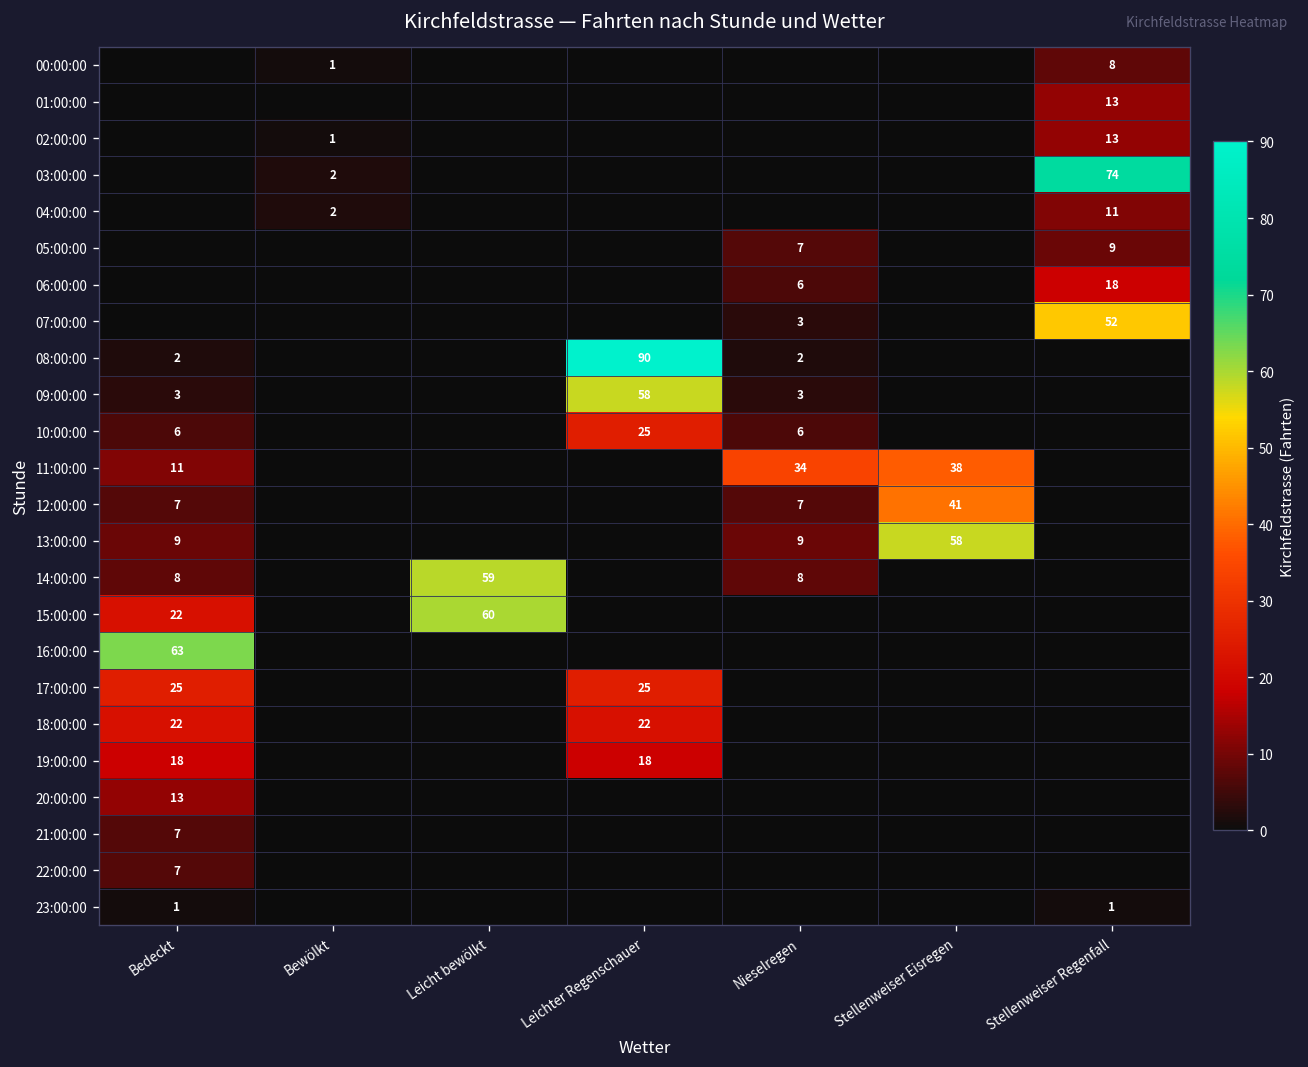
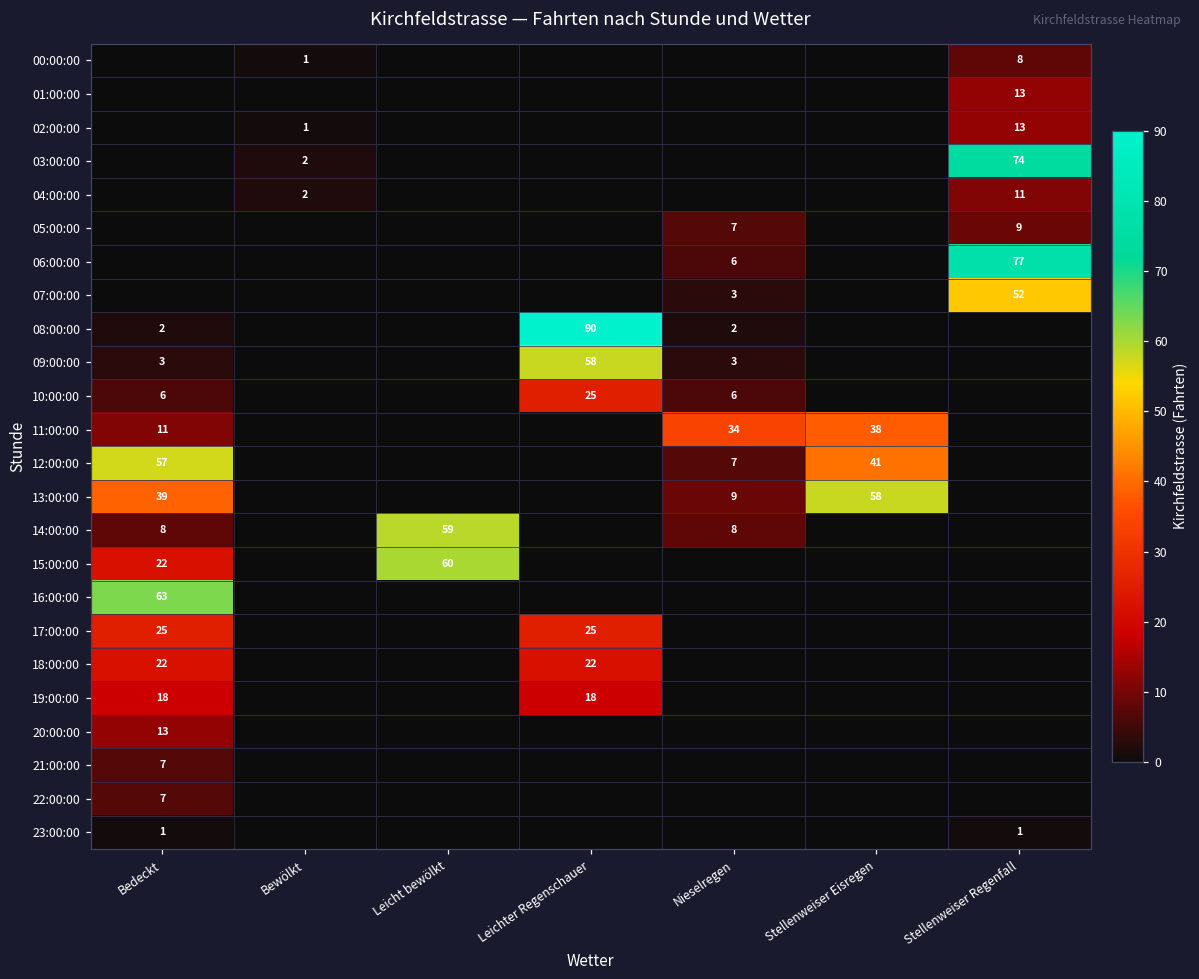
  {
    "00:00:00": {
      "Bewölkt": 1,
      "Stellenweiser Regenfall": 8
    },
    "01:00:00": {
      "Stellenweiser Regenfall": 13
    },
    "02:00:00": {
      "Bewölkt": 1,
      "Stellenweiser Regenfall": 13
    },
    "03:00:00": {
      "Bewölkt": 2,
      "Stellenweiser Regenfall": 74
    },
    "04:00:00": {
      "Bewölkt": 2,
      "Stellenweiser Regenfall": 11
    },
    "05:00:00": {
      "Nieselregen": 7,
      "Stellenweiser Regenfall": 9
    },
    "06:00:00": {
      "Nieselregen": 6,
-     "Stellenweiser Regenfall": 18
+     "Stellenweiser Regenfall": 77
    },
    "07:00:00": {
      "Nieselregen": 3,
      "Stellenweiser Regenfall": 52
    },
    "08:00:00": {
      "Bedeckt": 2,
      "Leichter Regenschauer": 90,
      "Nieselregen": 2
    },
    "09:00:00": {
      "Bedeckt": 3,
      "Leichter Regenschauer": 58,
      "Nieselregen": 3
    },
    "10:00:00": {
      "Bedeckt": 6,
      "Leichter Regenschauer": 25,
      "Nieselregen": 6
    },
    "11:00:00": {
      "Bedeckt": 11,
      "Nieselregen": 34,
      "Stellenweiser Eisregen": 38
    },
    "12:00:00": {
-     "Bedeckt": 7,
+     "Bedeckt": 57,
      "Nieselregen": 7,
      "Stellenweiser Eisregen": 41
    },
    "13:00:00": {
-     "Bedeckt": 9,
+     "Bedeckt": 39,
      "Nieselregen": 9,
      "Stellenweiser Eisregen": 58
    },
    "14:00:00": {
      "Bedeckt": 8,
      "Leicht bewölkt": 59,
      "Nieselregen": 8
    },
    "15:00:00": {
      "Bedeckt": 22,
      "Leicht bewölkt": 60
    },
    "16:00:00": {
      "Bedeckt": 63
    },
    "17:00:00": {
      "Bedeckt": 25,
      "Leichter Regenschauer": 25
    },
    "18:00:00": {
      "Bedeckt": 22,
      "Leichter Regenschauer": 22
    },
    "19:00:00": {
      "Bedeckt": 18,
      "Leichter Regenschauer": 18
    },
    "20:00:00": {
      "Bedeckt": 13
    },
    "21:00:00": {
      "Bedeckt": 7
    },
    "22:00:00": {
      "Bedeckt": 7
    },
    "23:00:00": {
      "Bedeckt": 1,
      "Stellenweiser Regenfall": 1
    }
  }
